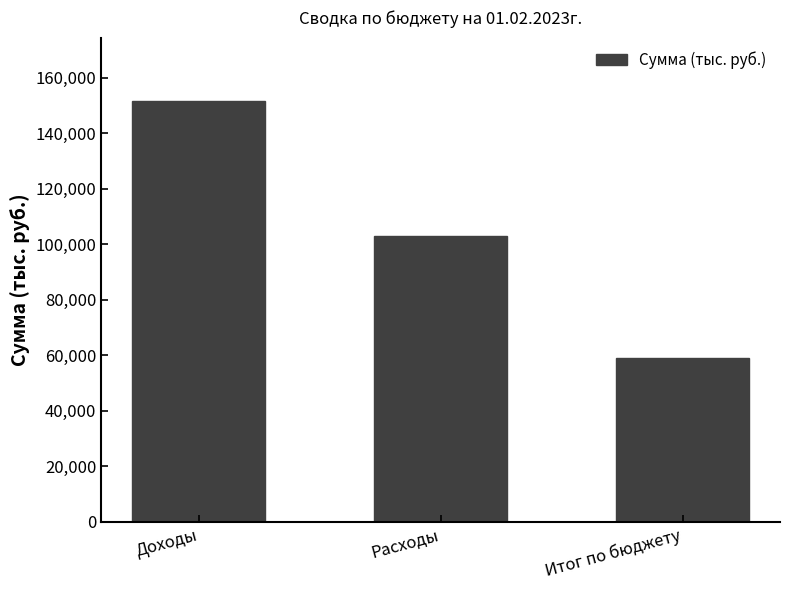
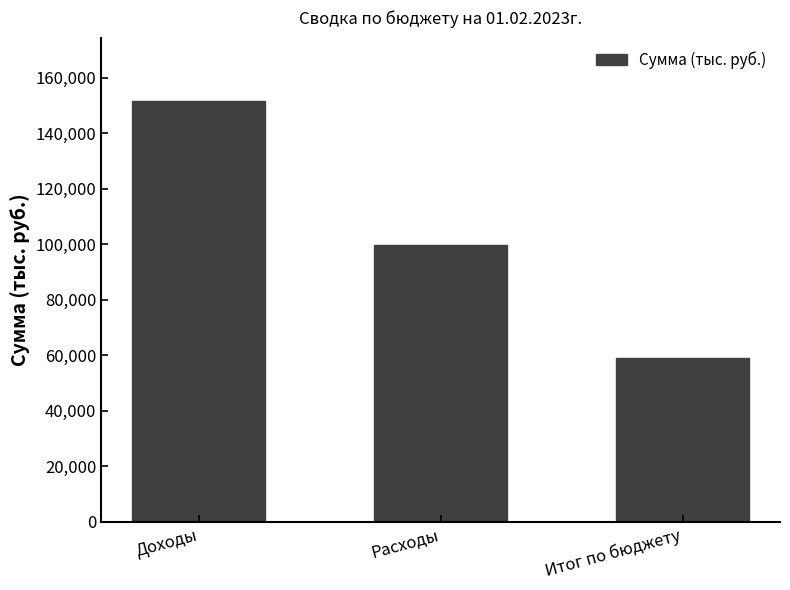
  {
    "Доходы": "152,000",
-   "Расходы": "103,000",
+   "Расходы": "100,000",
    "Итог по бюджету": "59,000"
  }
